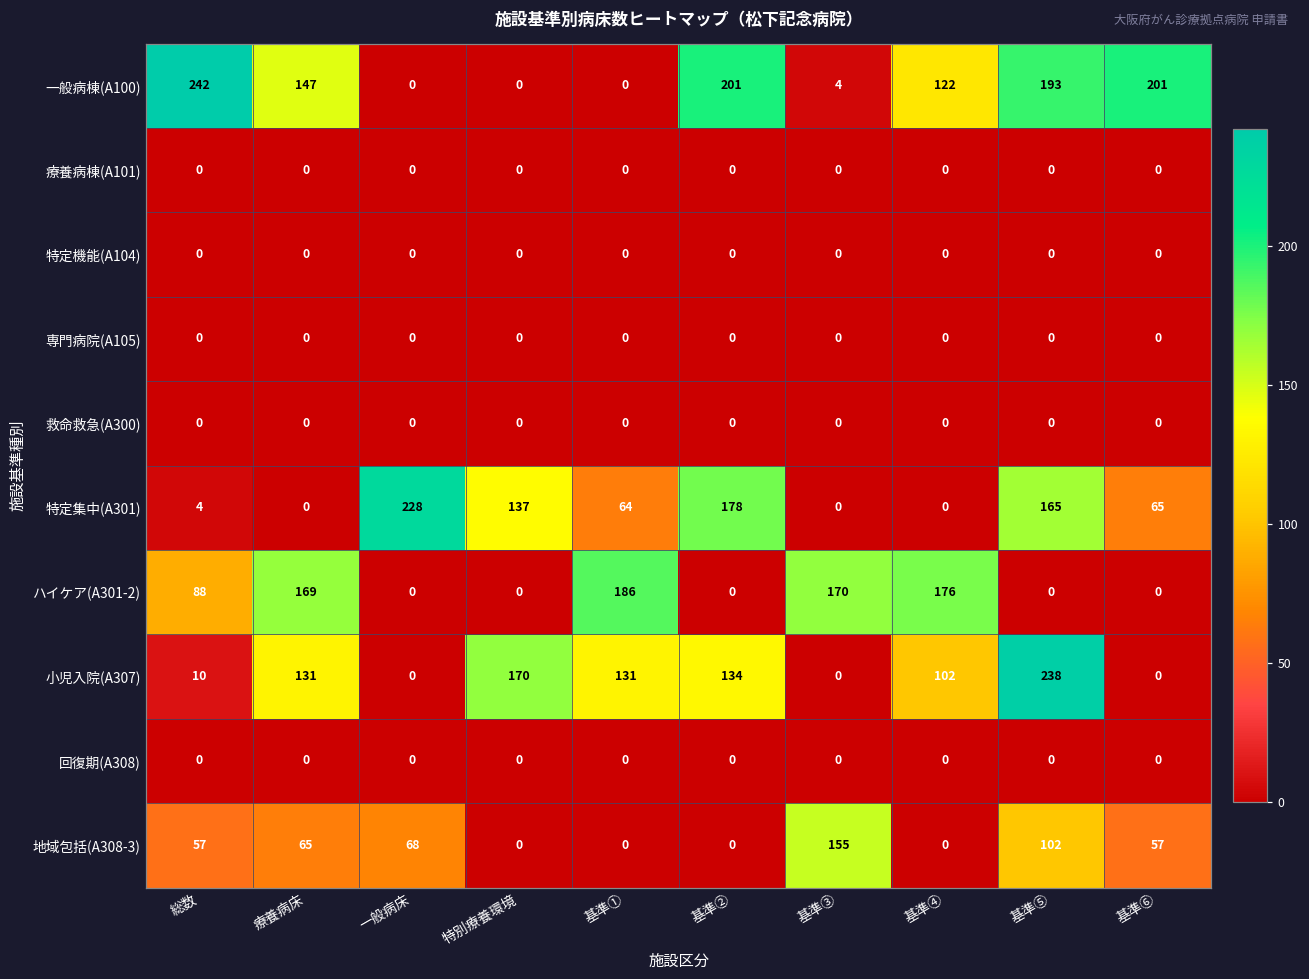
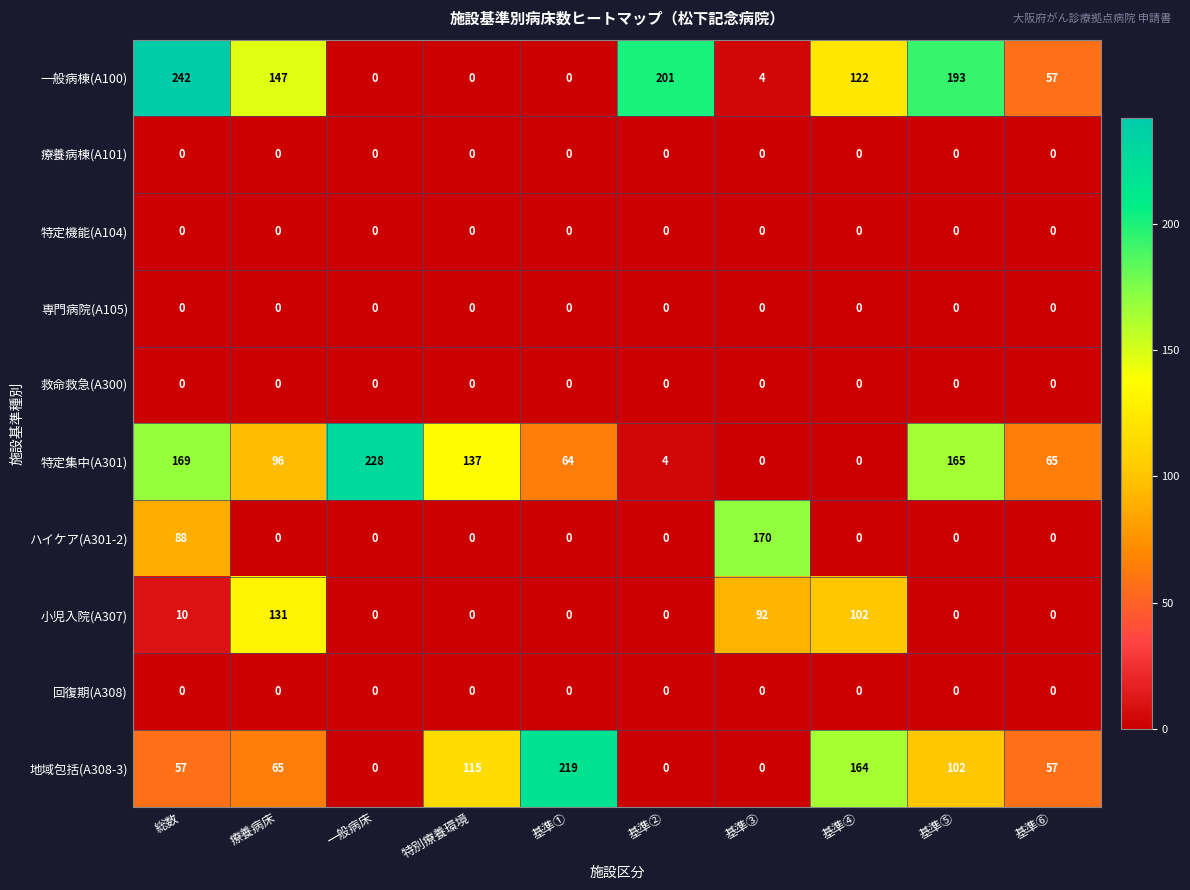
  {
    "一般病棟(A100)": {
      "総数": 242,
      "療養病床": 147,
      "一般病床": 0,
      "特別療養環境": 0,
      "基準①": 0,
      "基準②": 201,
      "基準③": 4,
      "基準④": 122,
      "基準⑤": 193,
-     "基準⑥": 201
+     "基準⑥": 57
    },
    "療養病棟(A101)": {
      "総数": 0,
      "療養病床": 0,
      "一般病床": 0,
      "特別療養環境": 0,
      "基準①": 0,
      "基準②": 0,
      "基準③": 0,
      "基準④": 0,
      "基準⑤": 0,
      "基準⑥": 0
    },
    "特定機能(A104)": {
      "総数": 0,
      "療養病床": 0,
      "一般病床": 0,
      "特別療養環境": 0,
      "基準①": 0,
      "基準②": 0,
      "基準③": 0,
      "基準④": 0,
      "基準⑤": 0,
      "基準⑥": 0
    },
    "専門病院(A105)": {
      "総数": 0,
      "療養病床": 0,
      "一般病床": 0,
      "特別療養環境": 0,
      "基準①": 0,
      "基準②": 0,
      "基準③": 0,
      "基準④": 0,
      "基準⑤": 0,
      "基準⑥": 0
    },
    "救命救急(A300)": {
      "総数": 0,
      "療養病床": 0,
      "一般病床": 0,
      "特別療養環境": 0,
      "基準①": 0,
      "基準②": 0,
      "基準③": 0,
      "基準④": 0,
      "基準⑤": 0,
      "基準⑥": 0
    },
    "特定集中(A301)": {
-     "総数": 4,
-     "療養病床": 0,
+     "総数": 169,
+     "療養病床": 96,
      "一般病床": 228,
      "特別療養環境": 137,
      "基準①": 64,
-     "基準②": 178,
+     "基準②": 4,
      "基準③": 0,
      "基準④": 0,
      "基準⑤": 165,
      "基準⑥": 65
    },
    "ハイケア(A301-2)": {
      "総数": 88,
-     "療養病床": 169,
+     "療養病床": 0,
      "一般病床": 0,
      "特別療養環境": 0,
-     "基準①": 186,
+     "基準①": 0,
      "基準②": 0,
      "基準③": 170,
-     "基準④": 176,
+     "基準④": 0,
      "基準⑤": 0,
      "基準⑥": 0
    },
    "小児入院(A307)": {
      "総数": 10,
      "療養病床": 131,
      "一般病床": 0,
-     "特別療養環境": 170,
-     "基準①": 131,
-     "基準②": 134,
-     "基準③": 0,
+     "特別療養環境": 0,
+     "基準①": 0,
+     "基準②": 0,
+     "基準③": 92,
      "基準④": 102,
-     "基準⑤": 238,
+     "基準⑤": 0,
      "基準⑥": 0
    },
    "回復期(A308)": {
      "総数": 0,
      "療養病床": 0,
      "一般病床": 0,
      "特別療養環境": 0,
      "基準①": 0,
      "基準②": 0,
      "基準③": 0,
      "基準④": 0,
      "基準⑤": 0,
      "基準⑥": 0
    },
    "地域包括(A308-3)": {
      "総数": 57,
      "療養病床": 65,
-     "一般病床": 68,
-     "特別療養環境": 0,
-     "基準①": 0,
+     "一般病床": 0,
+     "特別療養環境": 115,
+     "基準①": 219,
      "基準②": 0,
-     "基準③": 155,
-     "基準④": 0,
+     "基準③": 0,
+     "基準④": 164,
      "基準⑤": 102,
      "基準⑥": 57
    }
  }
